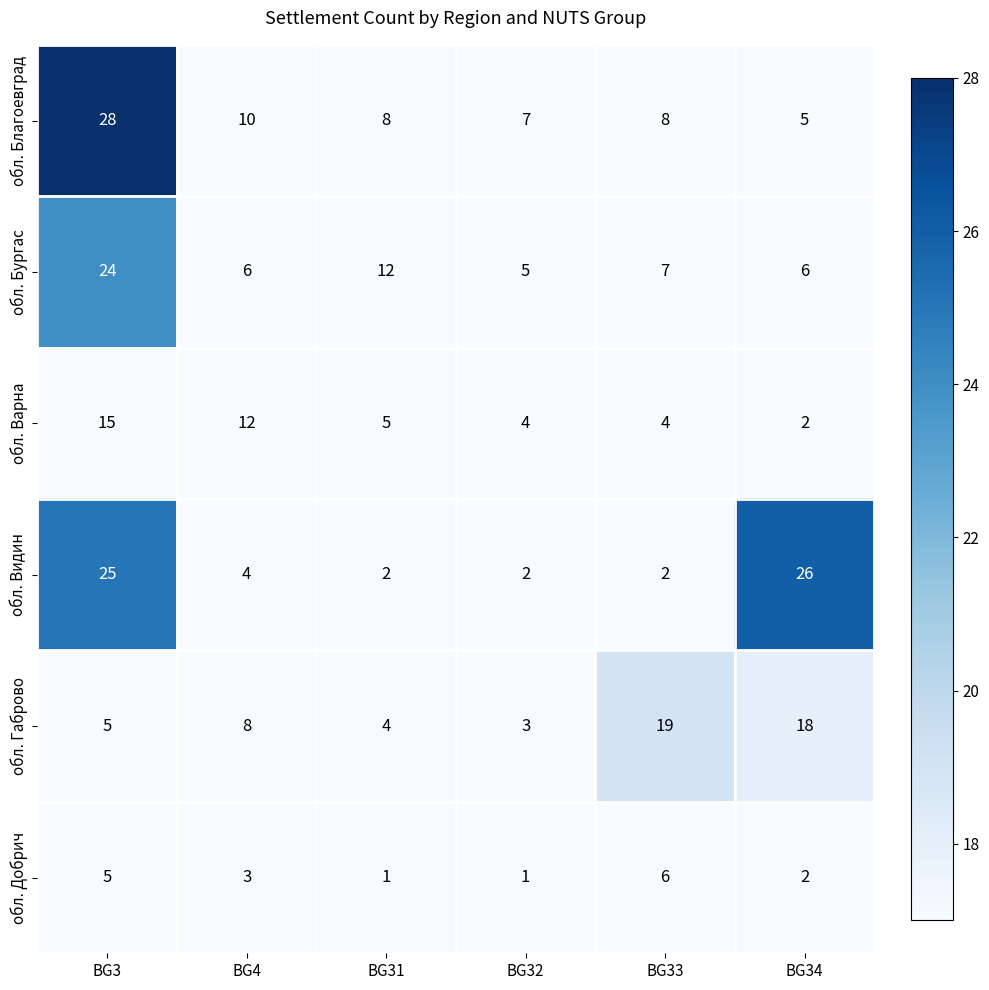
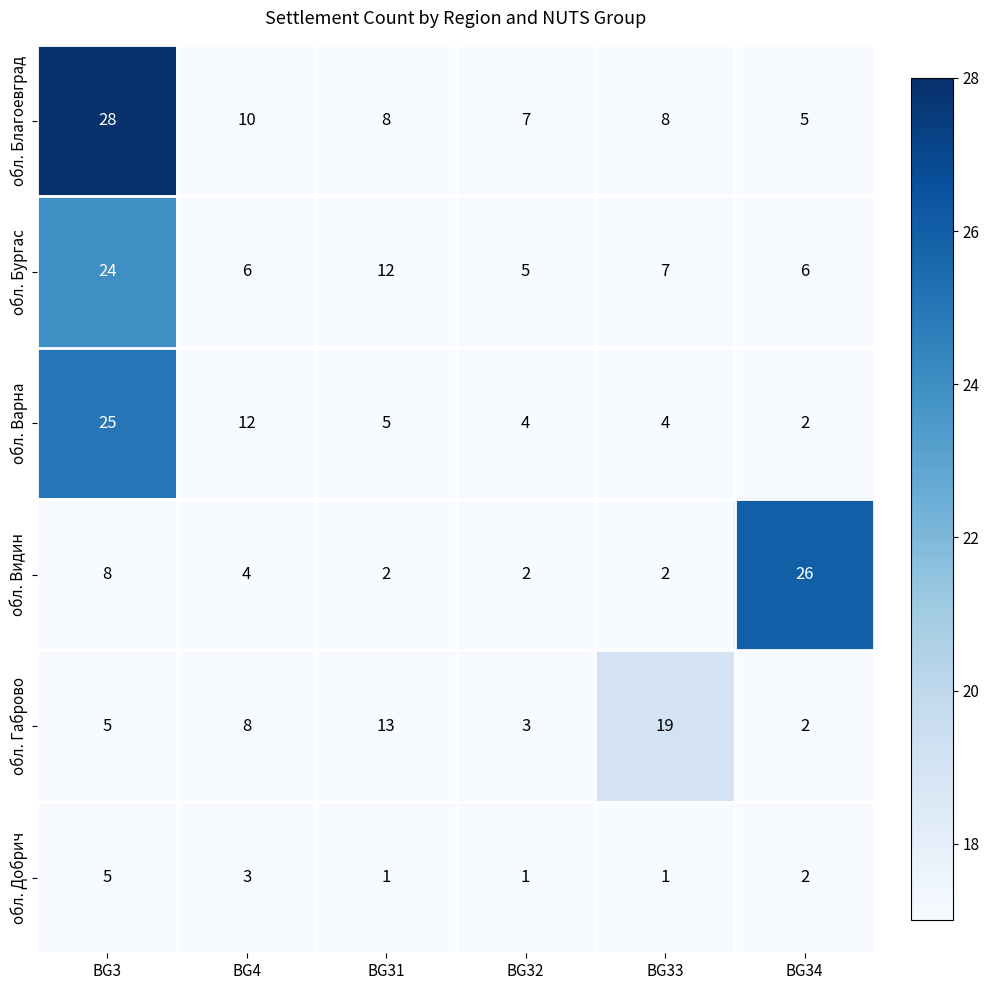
  {
    "обл. Благоевград": {
      "BG3": 28,
      "BG4": 10,
      "BG31": 8,
      "BG32": 7,
      "BG33": 8,
      "BG34": 5
    },
    "обл. Бургас": {
      "BG3": 24,
      "BG4": 6,
      "BG31": 12,
      "BG32": 5,
      "BG33": 7,
      "BG34": 6
    },
    "обл. Варна": {
-     "BG3": 15,
+     "BG3": 25,
      "BG4": 12,
      "BG31": 5,
      "BG32": 4,
      "BG33": 4,
      "BG34": 2
    },
    "обл. Видин": {
-     "BG3": 25,
+     "BG3": 8,
      "BG4": 4,
      "BG31": 2,
      "BG32": 2,
      "BG33": 2,
      "BG34": 26
    },
    "обл. Габрово": {
      "BG3": 5,
      "BG4": 8,
-     "BG31": 4,
+     "BG31": 13,
      "BG32": 3,
      "BG33": 19,
-     "BG34": 18
+     "BG34": 2
    },
    "обл. Добрич": {
      "BG3": 5,
      "BG4": 3,
      "BG31": 1,
      "BG32": 1,
-     "BG33": 6,
+     "BG33": 1,
      "BG34": 2
    }
  }
